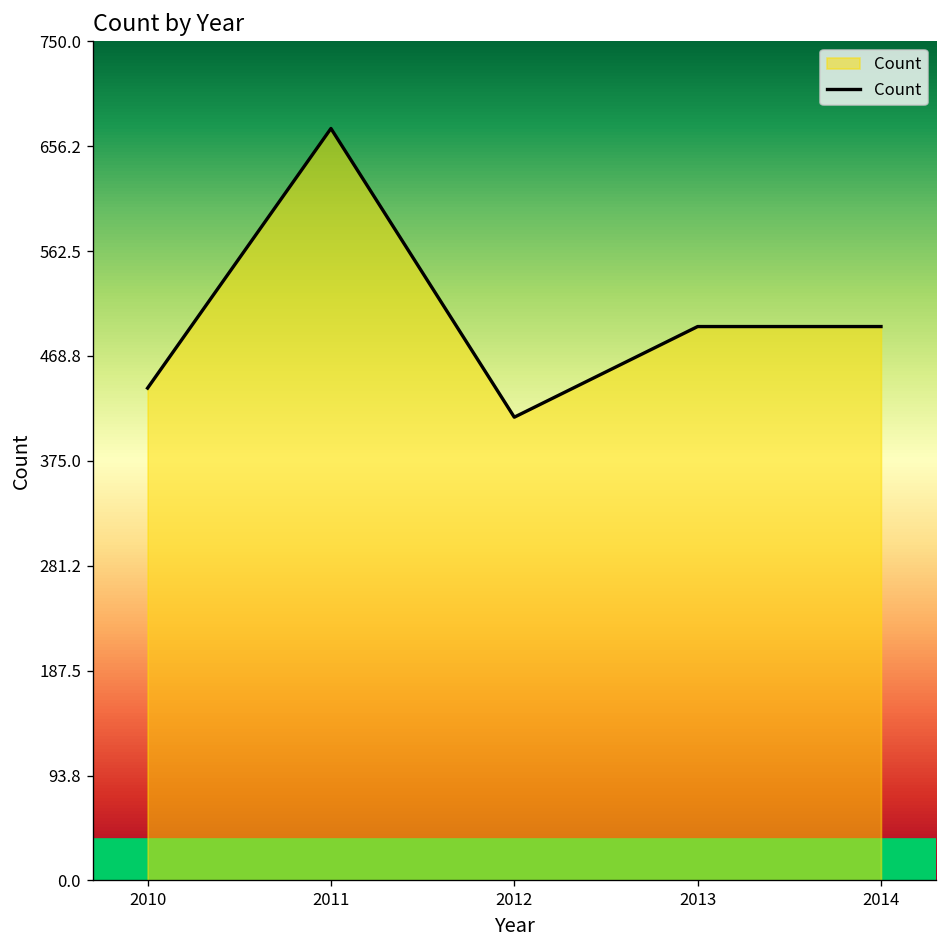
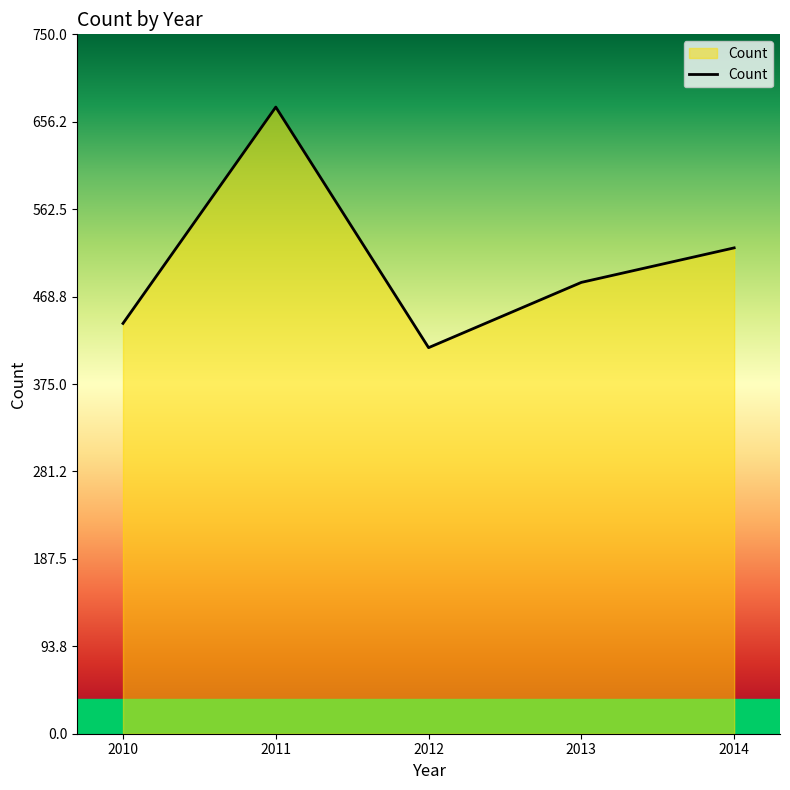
  {
    "2010": 440,
    "2011": 670,
    "2012": 410,
-   "2013": 500,
-   "2014": 500
+   "2013": 480,
+   "2014": 520
  }
